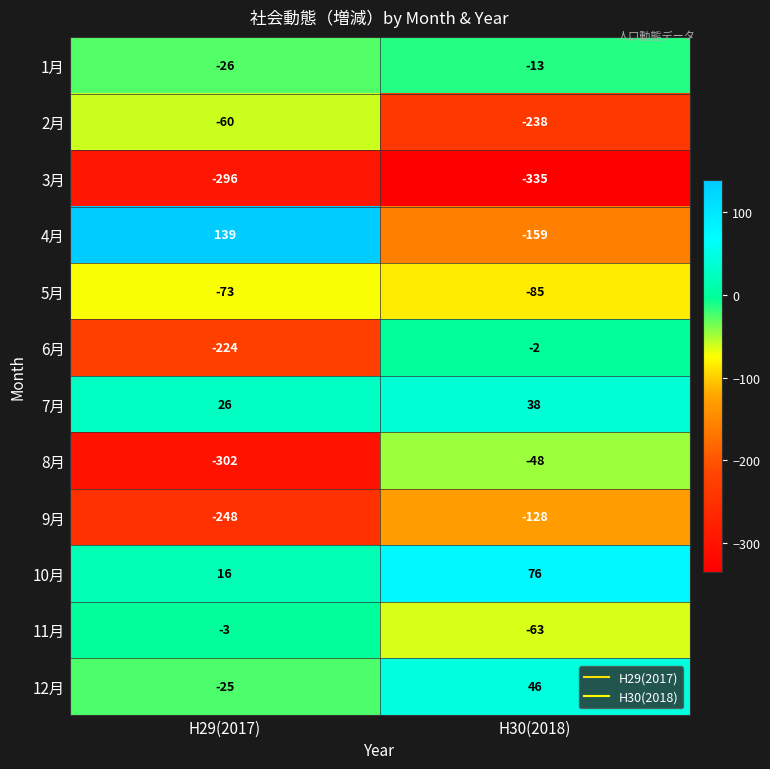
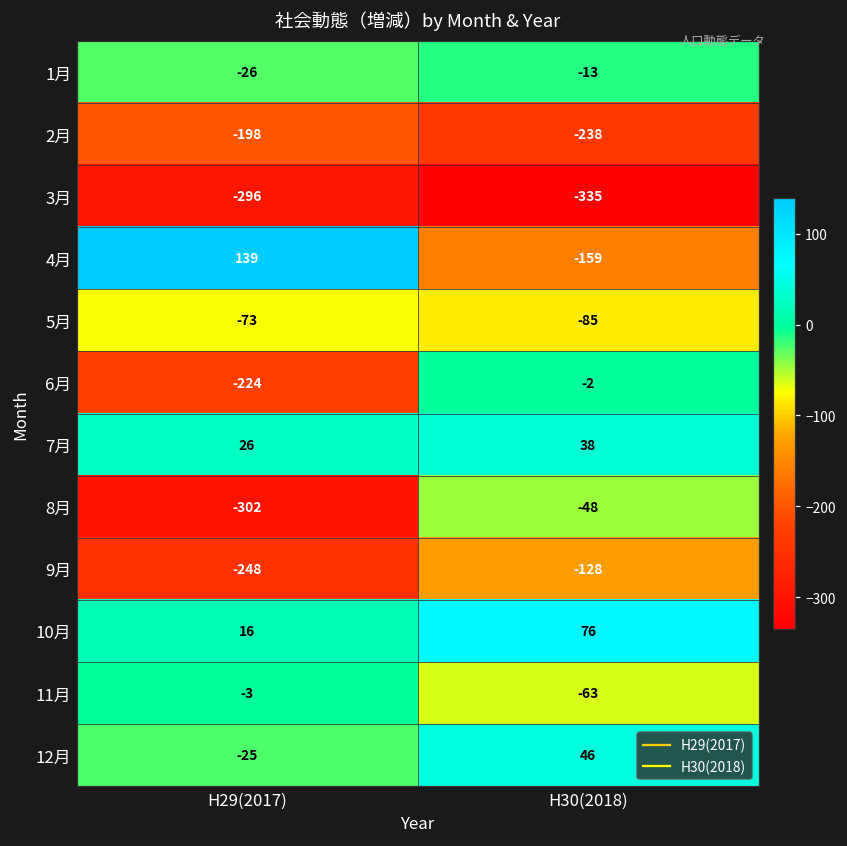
  {
    "1月": {
      "H29(2017)": -26,
      "H30(2018)": -13
    },
    "2月": {
-     "H29(2017)": -60,
+     "H29(2017)": -198,
      "H30(2018)": -238
    },
    "3月": {
      "H29(2017)": -296,
      "H30(2018)": -335
    },
    "4月": {
      "H29(2017)": 139,
      "H30(2018)": -159
    },
    "5月": {
      "H29(2017)": -73,
      "H30(2018)": -85
    },
    "6月": {
      "H29(2017)": -224,
      "H30(2018)": -2
    },
    "7月": {
      "H29(2017)": 26,
      "H30(2018)": 38
    },
    "8月": {
      "H29(2017)": -302,
      "H30(2018)": -48
    },
    "9月": {
      "H29(2017)": -248,
      "H30(2018)": -128
    },
    "10月": {
      "H29(2017)": 16,
      "H30(2018)": 76
    },
    "11月": {
      "H29(2017)": -3,
      "H30(2018)": -63
    },
    "12月": {
      "H29(2017)": -25,
      "H30(2018)": 46
    }
  }
